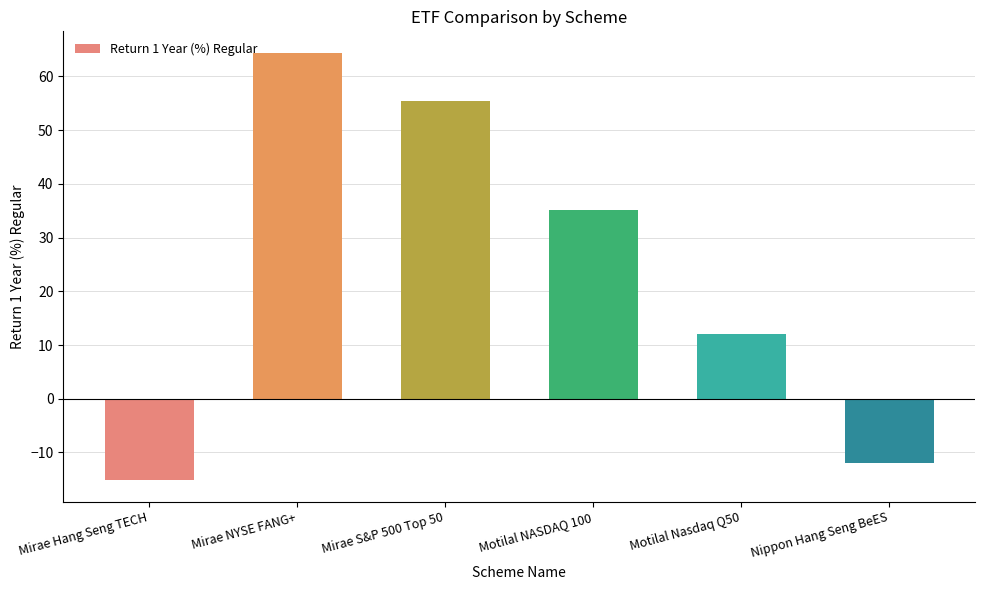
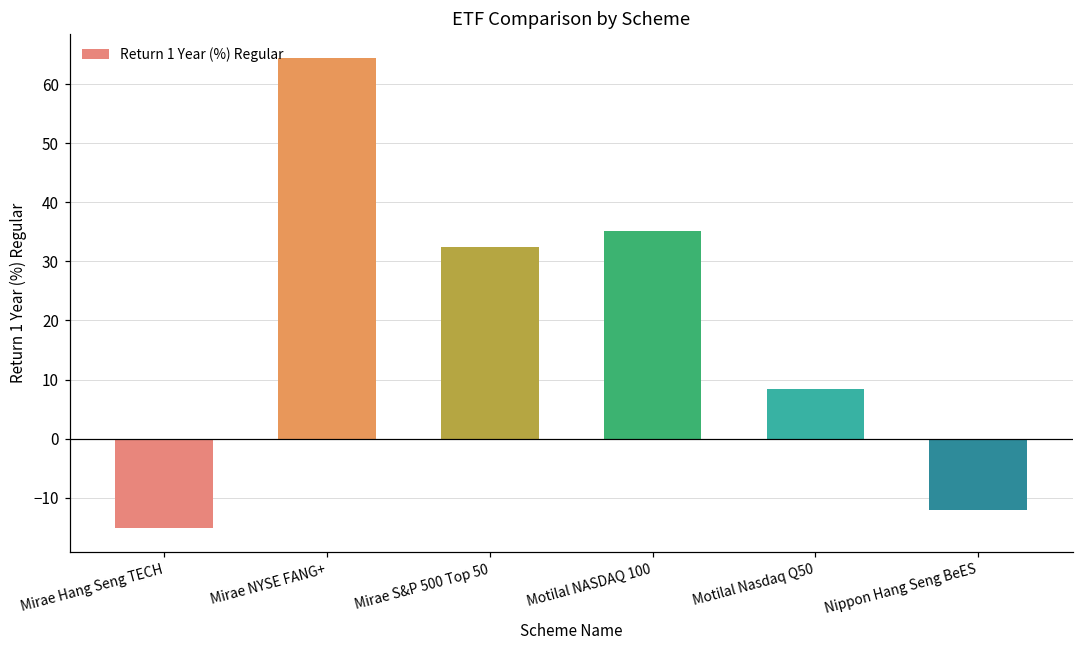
  {
    "Mirae Hang Seng TECH": -15,
    "Mirae NYSE FANG+": 64,
-   "Mirae S&P 500 Top 50": 55,
+   "Mirae S&P 500 Top 50": 32,
    "Motilal NASDAQ 100": 35,
-   "Motilal Nasdaq Q50": 12,
+   "Motilal Nasdaq Q50": 8,
    "Nippon Hang Seng BeES": -12
  }
